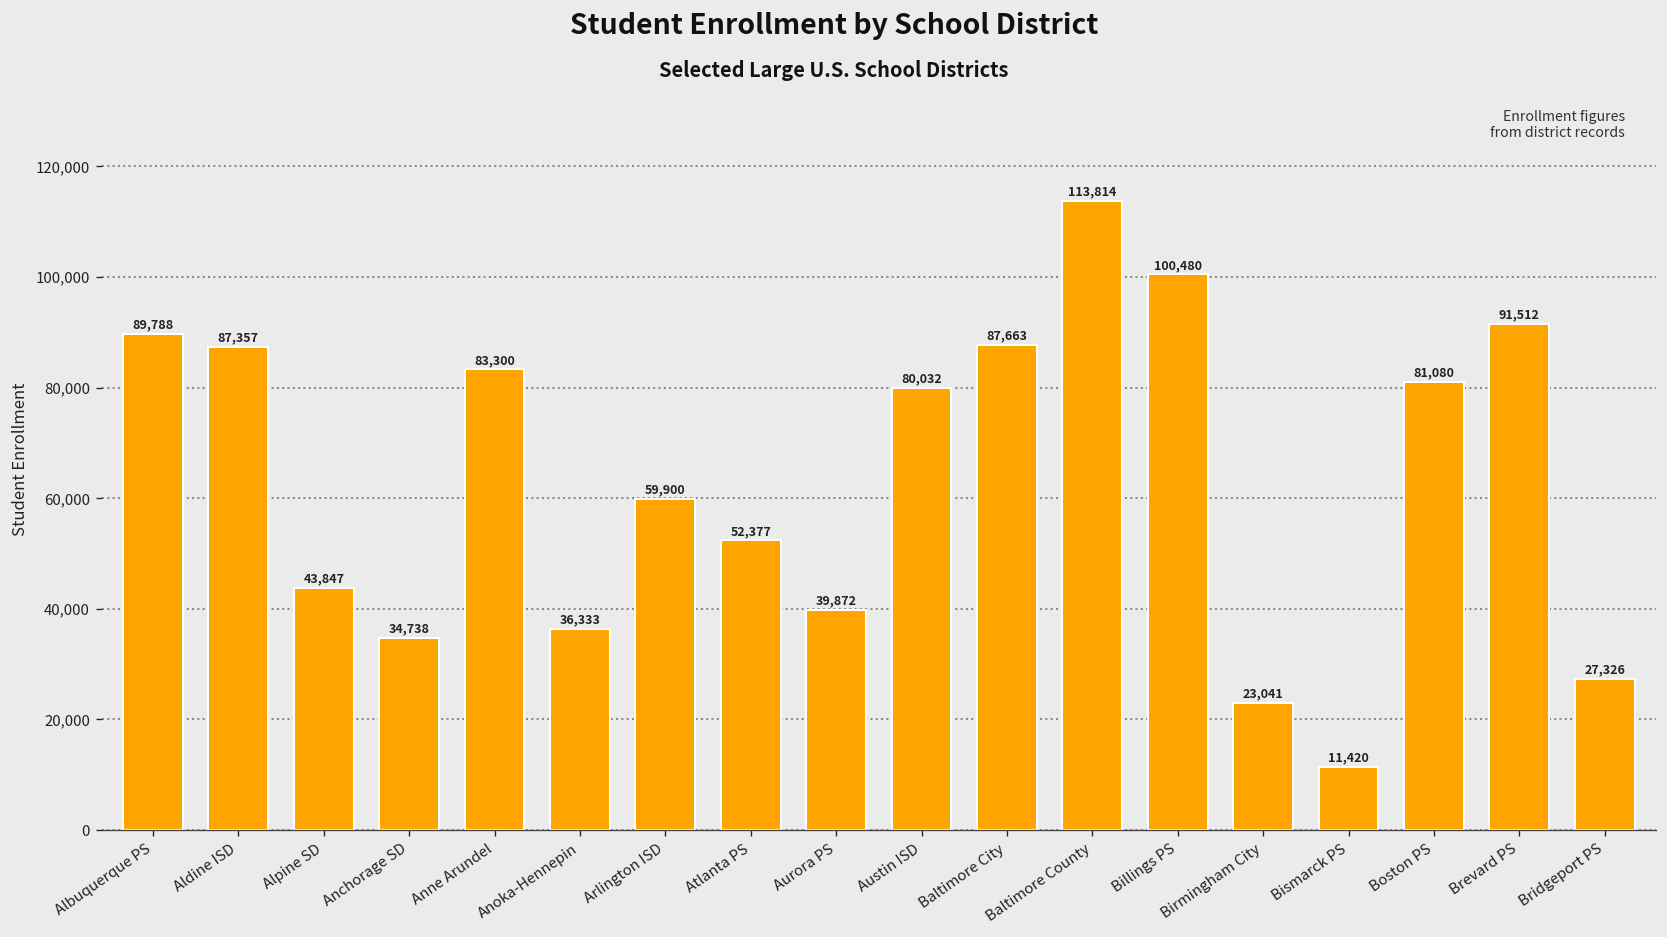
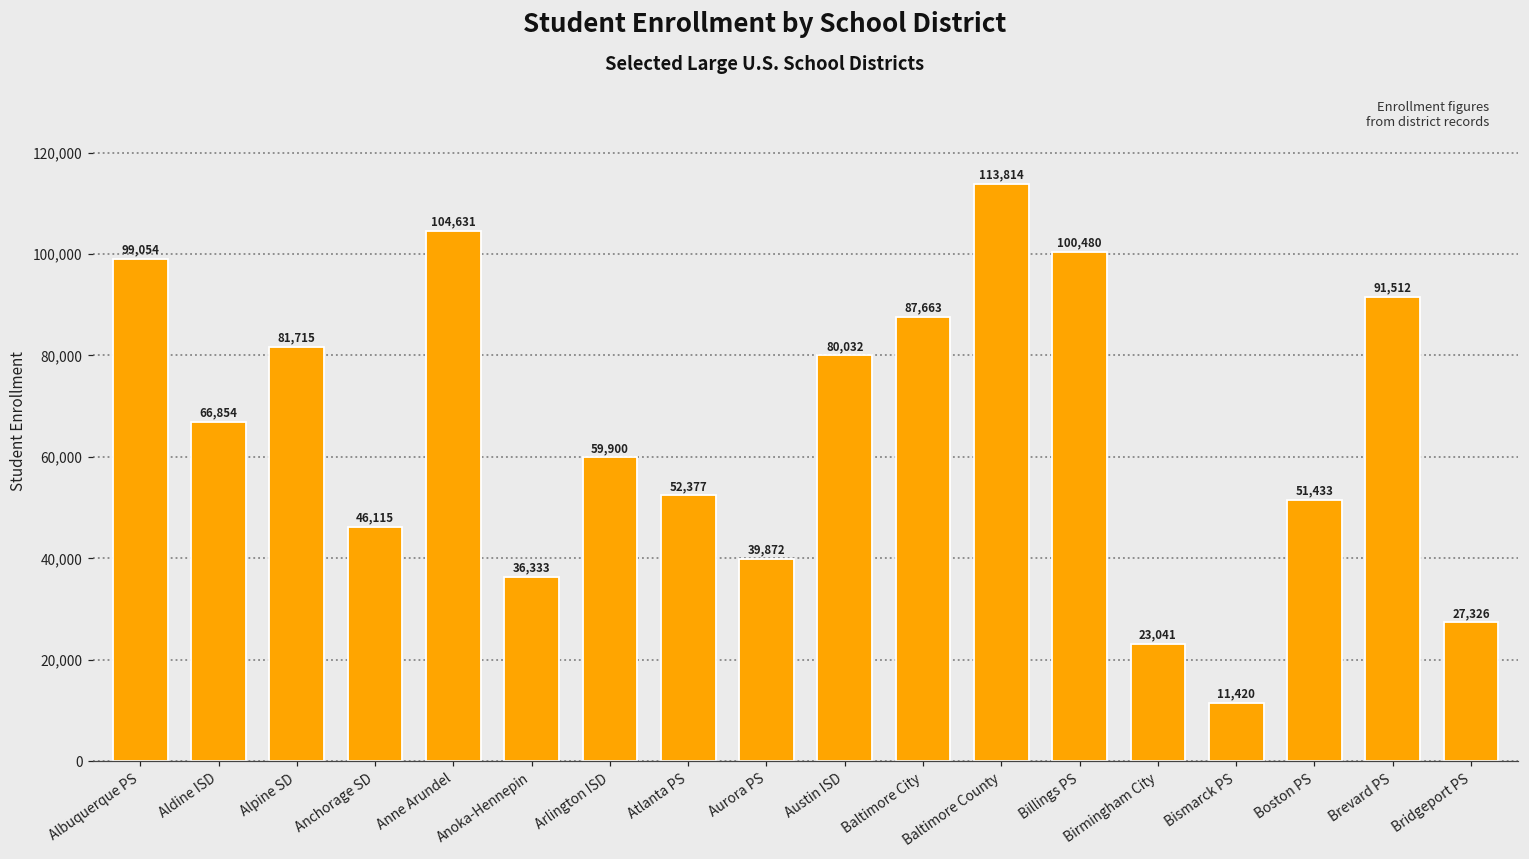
  {
-   "Albuquerque PS": "89,788",
-   "Aldine ISD": "87,357",
-   "Alpine SD": "43,847",
-   "Anchorage SD": "34,738",
-   "Anne Arundel": "83,300",
+   "Albuquerque PS": "99,054",
+   "Aldine ISD": "66,854",
+   "Alpine SD": "81,715",
+   "Anchorage SD": "46,115",
+   "Anne Arundel": "104,631",
    "Anoka-Hennepin": "36,333",
    "Arlington ISD": "59,900",
    "Atlanta PS": "52,377",
    "Aurora PS": "39,872",
    "Austin ISD": "80,032",
    "Baltimore City": "87,663",
    "Baltimore County": "113,814",
    "Billings PS": "100,480",
    "Birmingham City": "23,041",
    "Bismarck PS": "11,420",
-   "Boston PS": "81,080",
+   "Boston PS": "51,433",
    "Brevard PS": "91,512",
    "Bridgeport PS": "27,326"
  }
